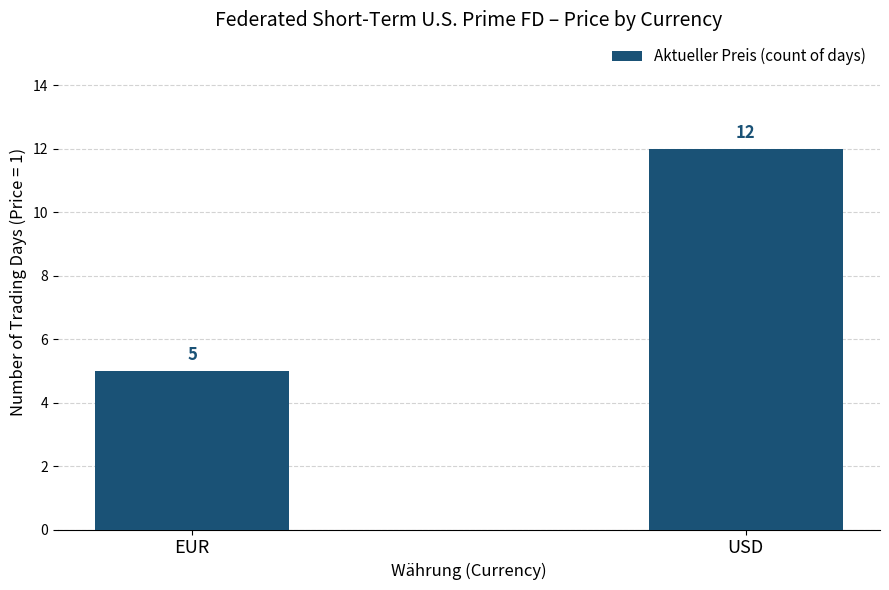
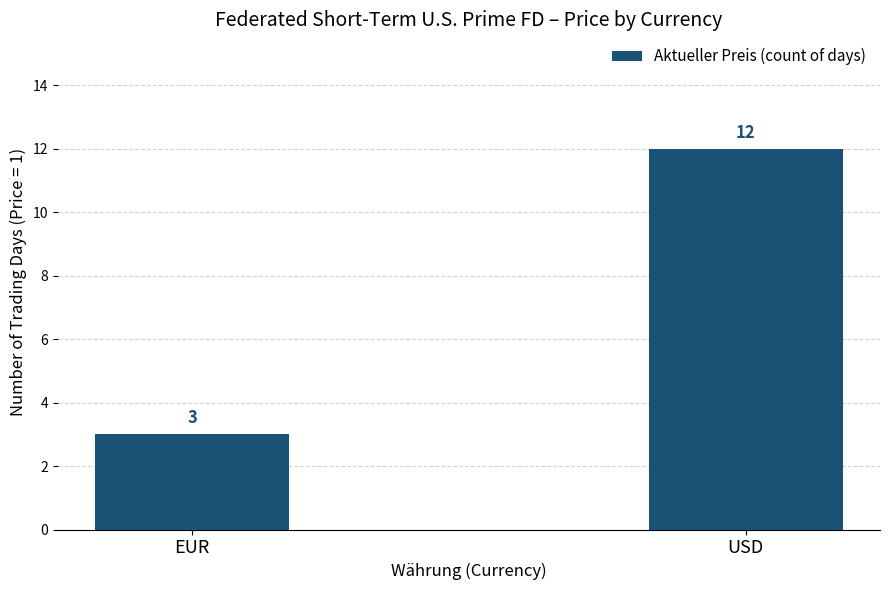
  {
-   "EUR": 5,
+   "EUR": 3,
    "USD": 12
  }
